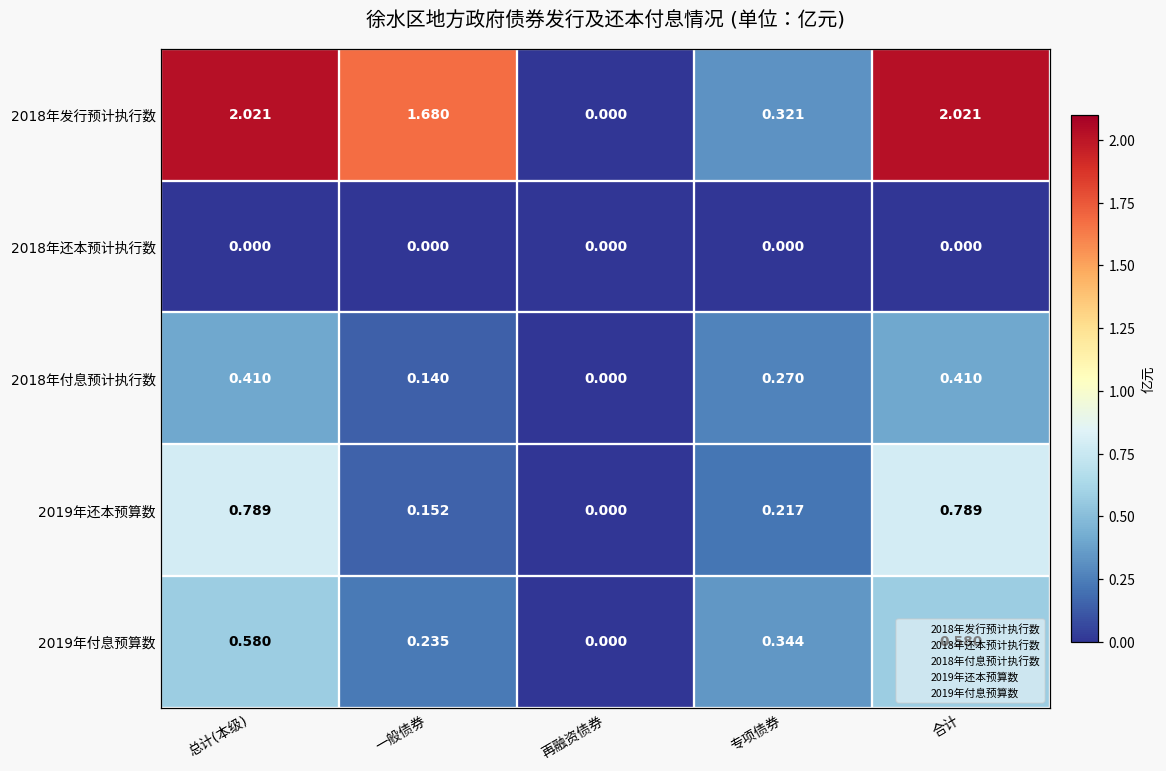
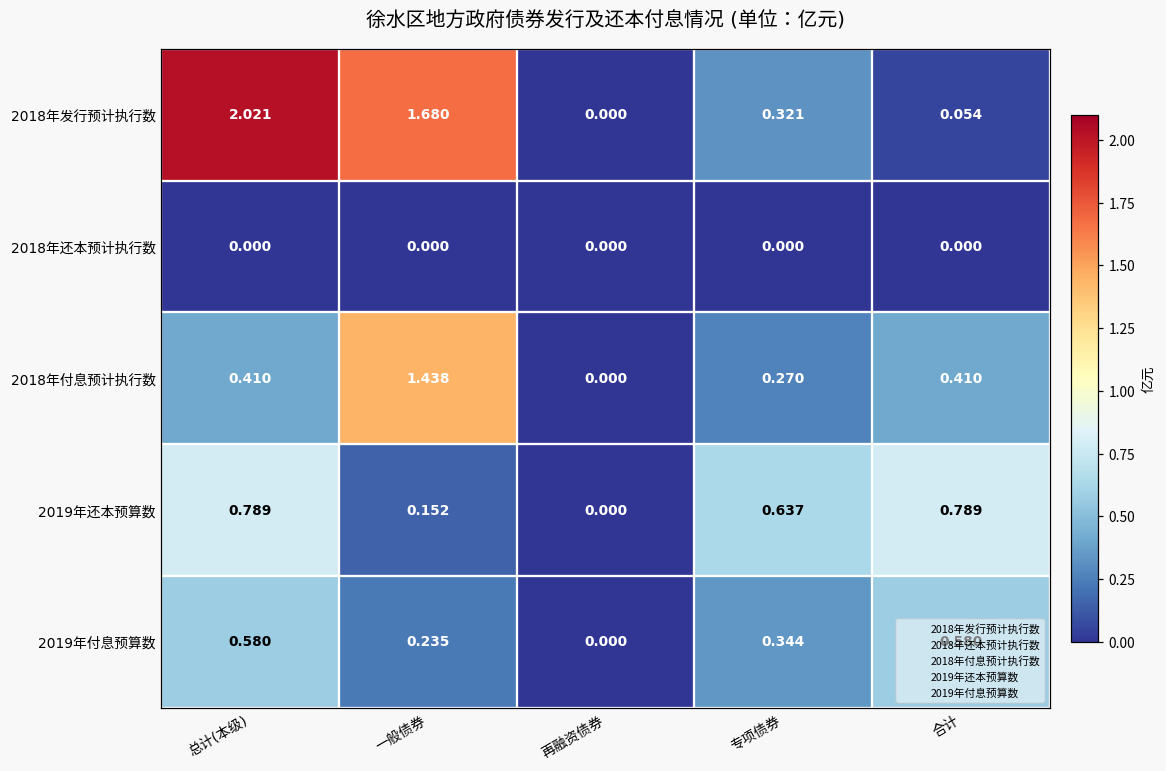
  {
    "2018年发行预计执行数": {
      "总计(本级)": 2.021,
      "一般债券": 1.680,
      "再融资债券": 0.000,
      "专项债券": 0.321,
-     "合计": 2.021
+     "合计": 0.054
    },
    "2018年还本预计执行数": {
      "总计(本级)": 0.000,
      "一般债券": 0.000,
      "再融资债券": 0.000,
      "专项债券": 0.000,
      "合计": 0.000
    },
    "2018年付息预计执行数": {
      "总计(本级)": 0.410,
-     "一般债券": 0.140,
+     "一般债券": 1.438,
      "再融资债券": 0.000,
      "专项债券": 0.270,
      "合计": 0.410
    },
    "2019年还本预算数": {
      "总计(本级)": 0.789,
      "一般债券": 0.152,
      "再融资债券": 0.000,
-     "专项债券": 0.217,
+     "专项债券": 0.637,
      "合计": 0.789
    },
    "2019年付息预算数": {
      "总计(本级)": 0.580,
      "一般债券": 0.235,
      "再融资债券": 0.000,
      "专项债券": 0.344
    }
  }
